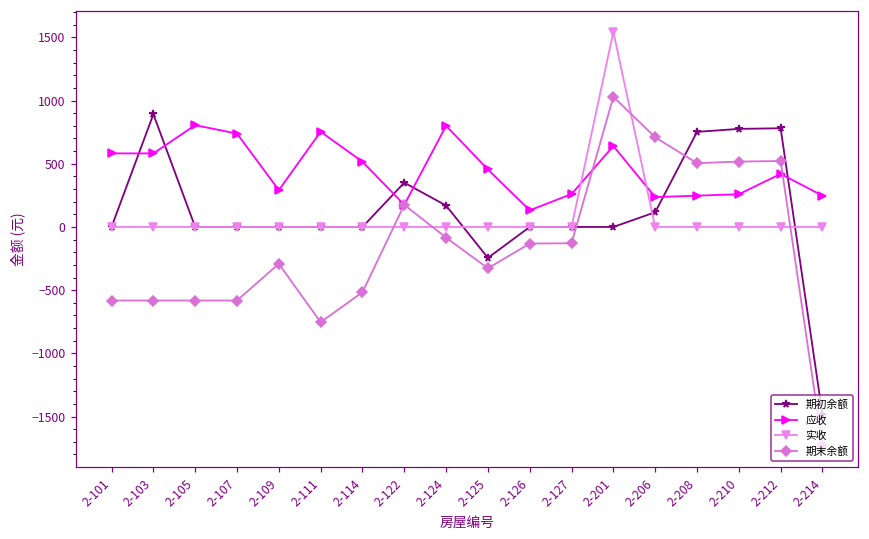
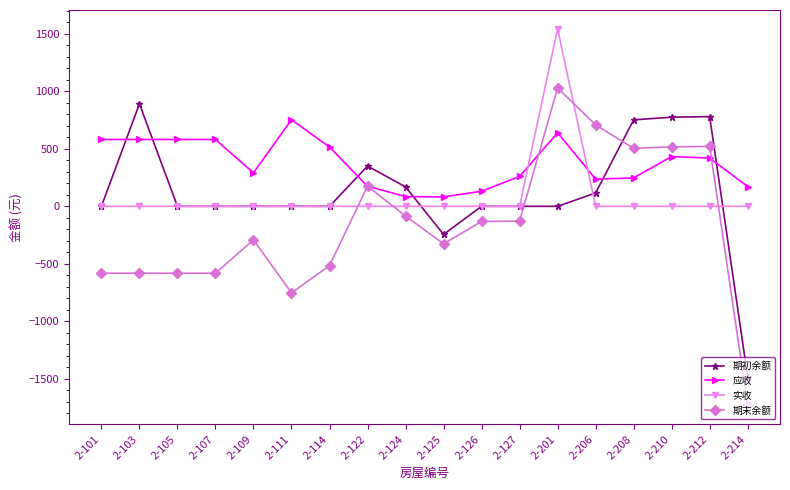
  {
    "期初余额": {
      "2-103": 890,
      "2-122": 350,
      "2-124": 170,
      "2-125": -240,
      "2-201": 0,
      "2-206": 120,
      "2-208": 750,
      "2-210": 780,
      "2-212": 780
    },
    "应收": {
      "2-101": 580,
      "2-103": 580,
-     "2-105": 810,
-     "2-107": 740,
+     "2-105": 580,
+     "2-107": 580,
      "2-109": 290,
      "2-111": 750,
      "2-114": 520,
-     "2-124": 800,
-     "2-125": 450,
+     "2-124": 80,
+     "2-125": 80,
      "2-126": 130,
      "2-127": 260,
      "2-201": 640,
      "2-206": 240,
      "2-208": 250,
-     "2-210": 260,
+     "2-210": 430,
      "2-212": 420,
-     "2-214": 250
+     "2-214": 170
    }
  }
